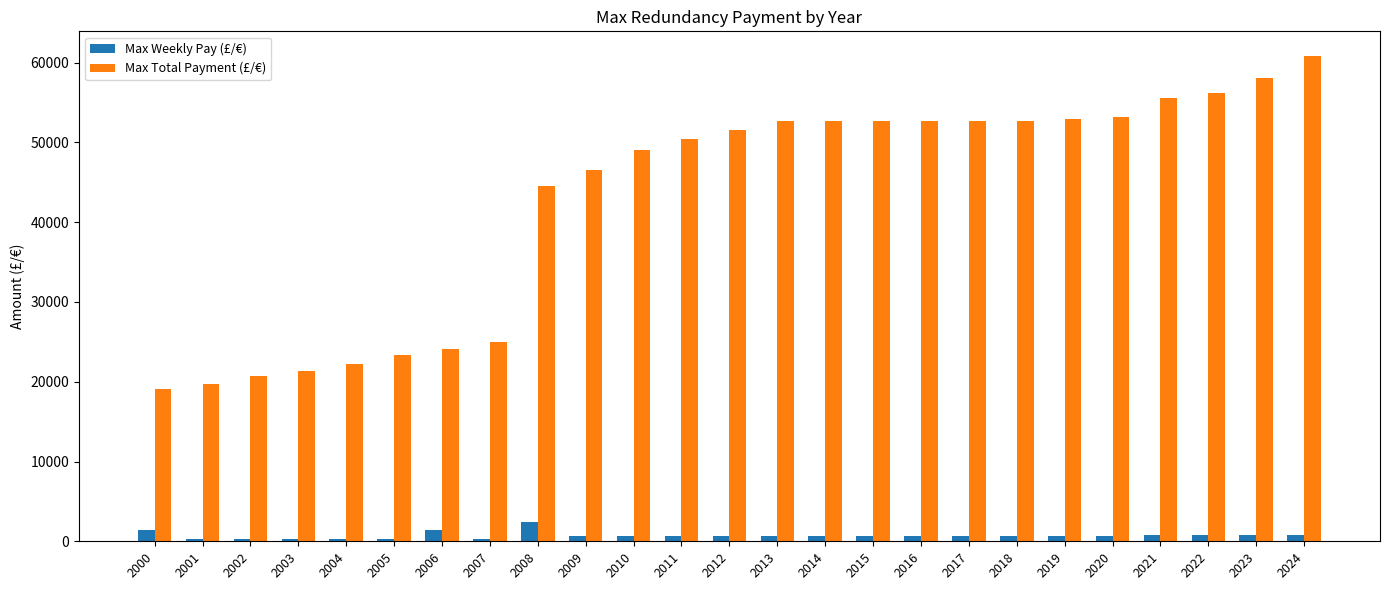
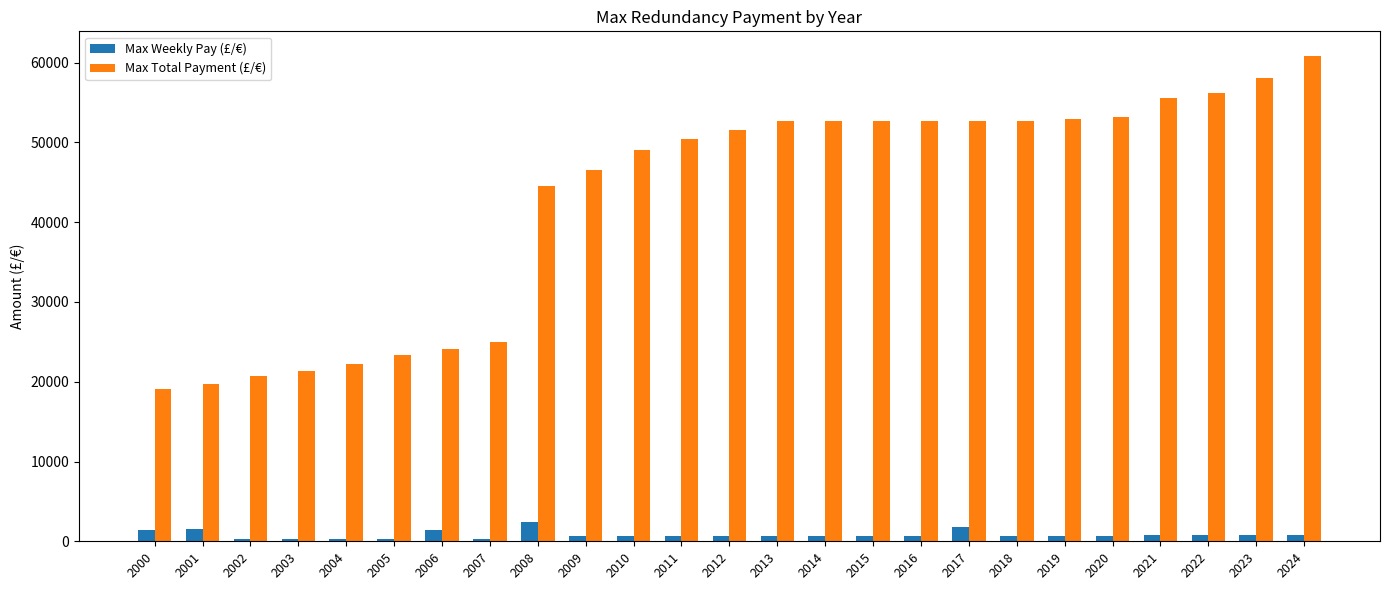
  {
    "Max Weekly Pay (£/€)": {
      "2000": 1000,
-     "2001": 0,
+     "2001": 2000,
      "2006": 1000,
      "2007": 0,
      "2008": 2000,
      "2009": 1000,
      "2010": 1000,
      "2011": 1000,
      "2012": 1000,
      "2013": 1000,
      "2014": 1000,
      "2015": 1000,
      "2016": 1000,
-     "2017": 1000,
+     "2017": 2000,
      "2018": 1000,
      "2019": 1000,
      "2020": 1000,
      "2021": 1000,
      "2022": 1000,
      "2023": 1000,
      "2024": 1000
    },
    "Max Total Payment (£/€)": {
      "2000": 19000,
      "2001": 20000,
      "2002": 21000,
      "2003": 21000,
      "2004": 22000,
      "2005": 23000,
      "2006": 24000,
      "2007": 25000,
      "2008": 45000,
      "2009": 47000,
      "2010": 49000,
      "2011": 50000,
      "2012": 52000,
      "2013": 53000,
      "2014": 53000,
      "2015": 53000,
      "2016": 53000,
      "2017": 53000,
      "2018": 53000,
      "2019": 53000,
      "2020": 53000,
      "2021": 56000,
      "2022": 56000,
      "2023": 58000,
      "2024": 61000
    }
  }
